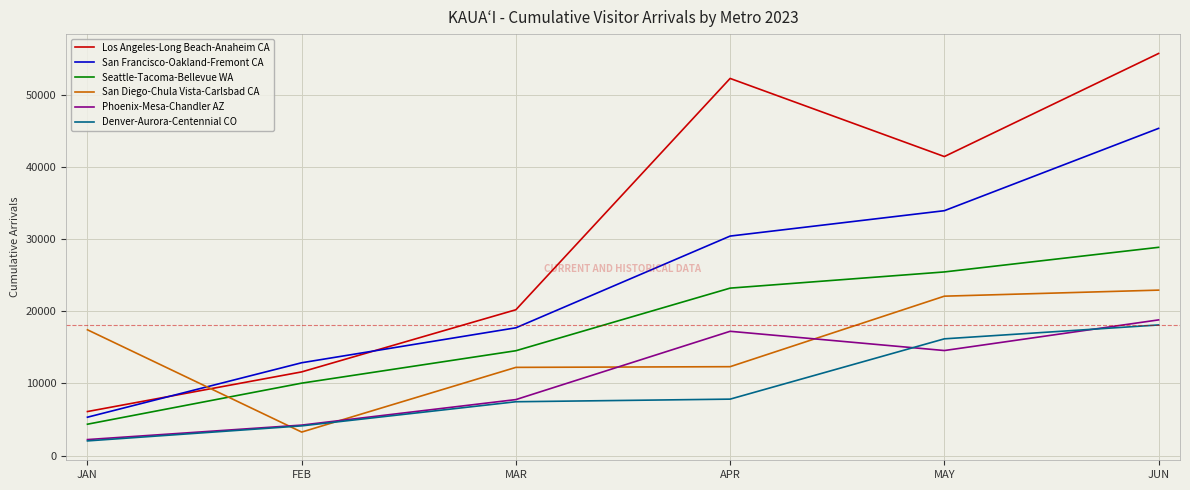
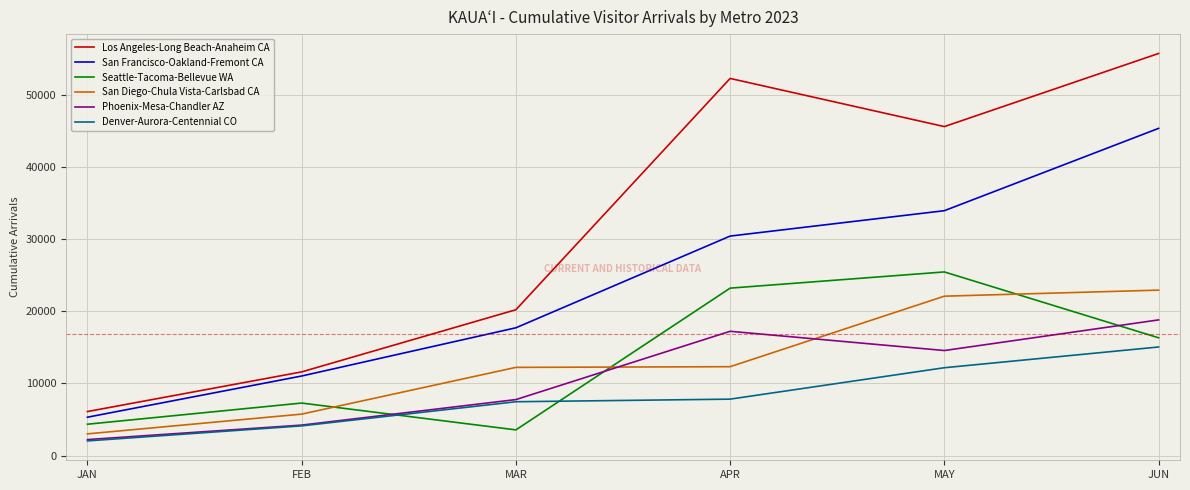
  {
    "Los Angeles-Long Beach-Anaheim CA": {
      "JAN": 6000,
      "FEB": 12000,
      "MAR": 20000,
      "APR": 52000,
-     "MAY": 41000,
+     "MAY": 46000,
      "JUN": 56000
    },
    "San Francisco-Oakland-Fremont CA": {
      "JAN": 5000,
-     "FEB": 13000,
+     "FEB": 11000,
      "MAR": 18000,
      "APR": 30000,
      "MAY": 34000,
      "JUN": 45000
    },
    "Seattle-Tacoma-Bellevue WA": {
      "JAN": 4000,
-     "FEB": 10000,
-     "MAR": 15000,
+     "FEB": 7000,
+     "MAR": 4000,
      "APR": 23000,
      "MAY": 25000,
-     "JUN": 29000
+     "JUN": 16000
    },
    "San Diego-Chula Vista-Carlsbad CA": {
-     "JAN": 17000,
-     "FEB": 3000,
+     "JAN": 3000,
+     "FEB": 6000,
      "MAR": 12000,
      "APR": 12000,
      "MAY": 22000,
      "JUN": 23000
    },
    "Phoenix-Mesa-Chandler AZ": {
      "APR": 17000,
      "MAY": 15000,
      "JUN": 19000
    },
    "Denver-Aurora-Centennial CO": {
      "APR": 8000,
-     "MAY": 16000,
-     "JUN": 18000
+     "MAY": 12000,
+     "JUN": 15000
    }
  }
